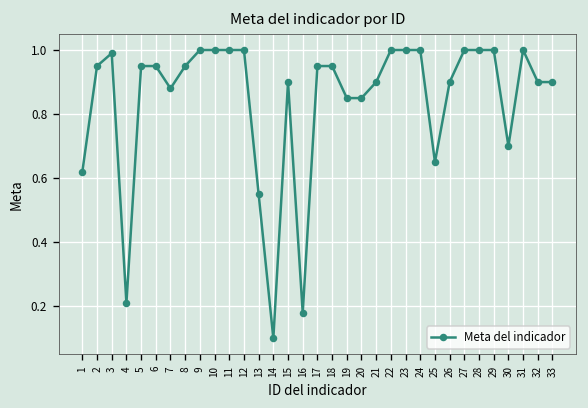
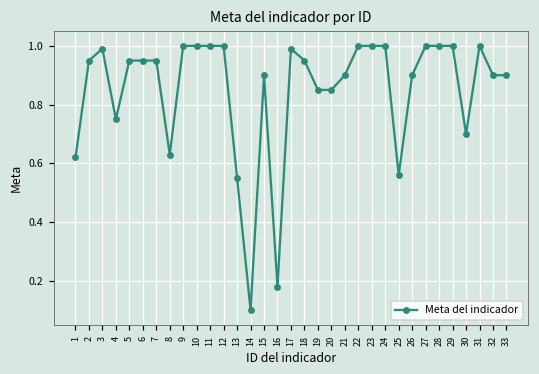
  {
    "1": 0.62,
    "2": 0.95,
    "3": 0.99,
-   "4": 0.21,
+   "4": 0.75,
    "5": 0.95,
    "6": 0.95,
-   "7": 0.88,
-   "8": 0.95,
+   "7": 0.95,
+   "8": 0.63,
    "9": 1.00,
    "10": 1.00,
    "11": 1.00,
    "12": 1.00,
    "13": 0.55,
    "14": 0.10,
    "15": 0.90,
    "16": 0.18,
-   "17": 0.95,
+   "17": 0.99,
    "18": 0.95,
    "19": 0.85,
    "20": 0.85,
    "21": 0.90,
    "22": 1.00,
    "23": 1.00,
    "24": 1.00,
-   "25": 0.65,
+   "25": 0.56,
    "26": 0.90,
    "27": 1.00,
    "28": 1.00,
    "29": 1.00,
    "30": 0.70,
    "31": 1.00,
    "32": 0.90,
    "33": 0.90
  }
